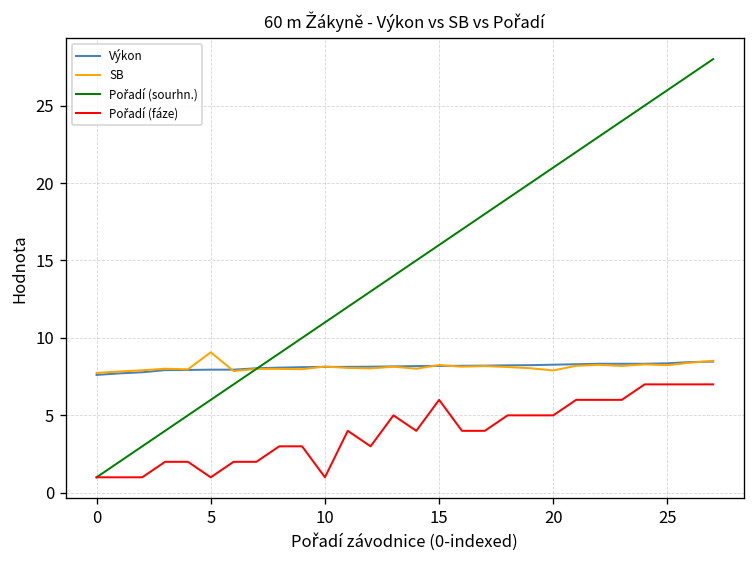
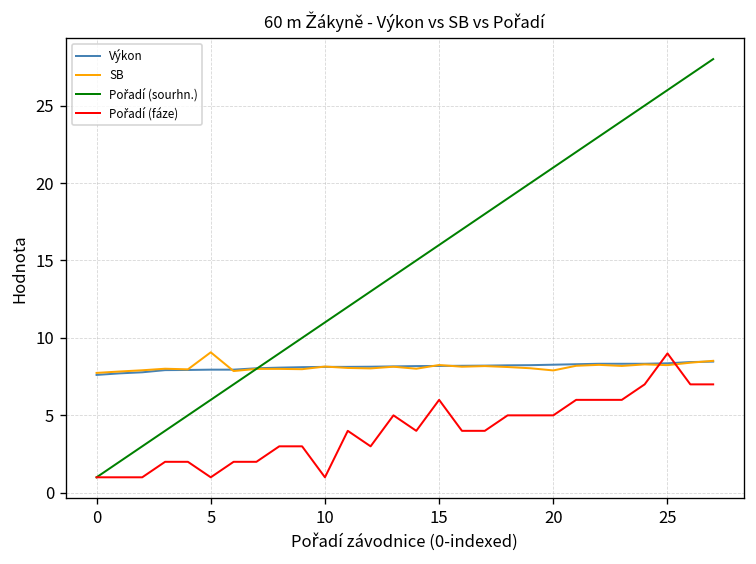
  {
    "Výkon": {
      "5": 8,
      "20": 8.3
    },
    "SB": {
      "5": 9,
      "20": 8
    },
    "Pořadí (sourhn.)": {
      "5": 6,
      "10": 11,
      "15": 16,
      "20": 21,
      "25": 26
    },
    "Pořadí (fáze)": {
      "5": 1,
      "10": 1,
      "15": 6,
      "20": 5,
-     "25": 7
+     "25": 9
    }
  }
